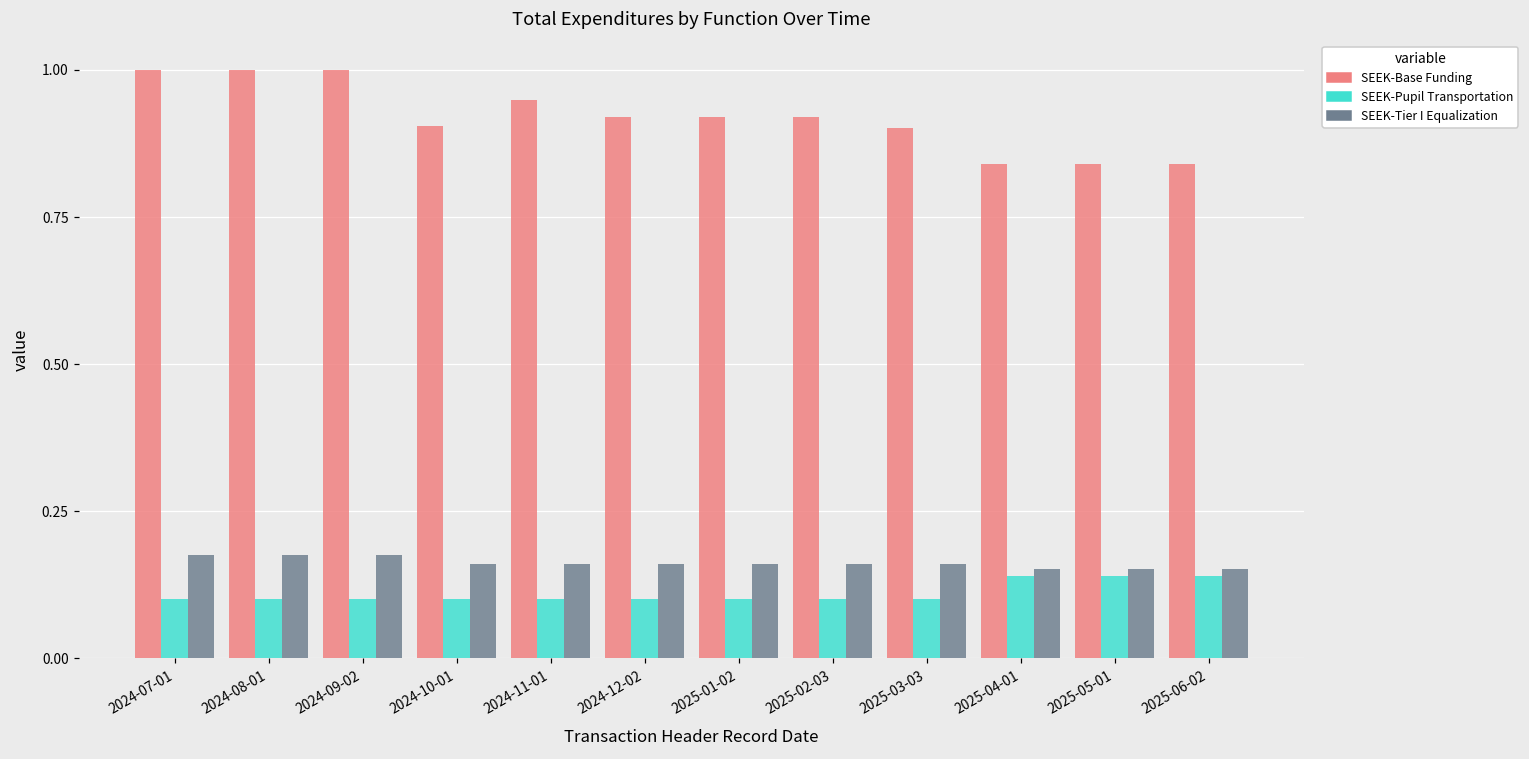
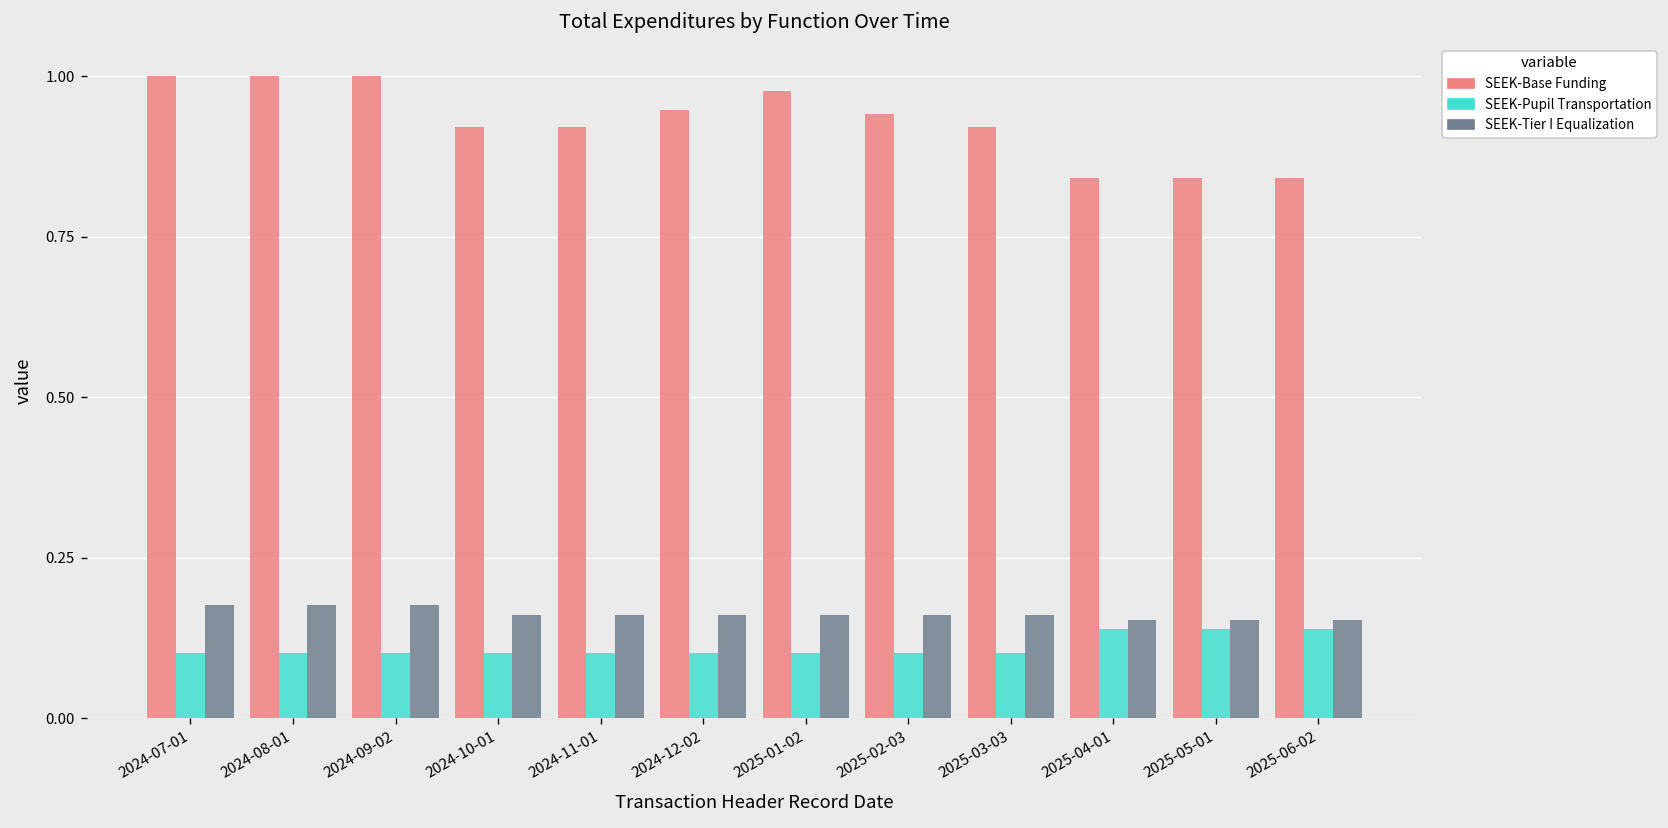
  {
    "SEEK-Base Funding": {
      "2024-07-01": 1.00,
      "2024-08-01": 1.00,
      "2024-09-02": 1.00,
-     "2024-10-01": 0.91,
-     "2024-11-01": 0.95,
-     "2024-12-02": 0.92,
-     "2025-01-02": 0.92,
-     "2025-02-03": 0.92,
-     "2025-03-03": 0.90,
+     "2024-10-01": 0.92,
+     "2024-11-01": 0.92,
+     "2024-12-02": 0.95,
+     "2025-01-02": 0.98,
+     "2025-02-03": 0.94,
+     "2025-03-03": 0.92,
      "2025-04-01": 0.84,
      "2025-05-01": 0.84,
      "2025-06-02": 0.84
    },
    "SEEK-Pupil Transportation": {
      "2024-07-01": 0.10,
      "2024-08-01": 0.10,
      "2024-09-02": 0.10,
      "2024-10-01": 0.10,
      "2024-11-01": 0.10,
      "2024-12-02": 0.10,
      "2025-01-02": 0.10,
      "2025-02-03": 0.10,
      "2025-03-03": 0.10,
      "2025-04-01": 0.14,
      "2025-05-01": 0.14,
      "2025-06-02": 0.14
    },
    "SEEK-Tier I Equalization": {
      "2024-07-01": 0.18,
      "2024-08-01": 0.18,
      "2024-09-02": 0.18,
      "2024-10-01": 0.16,
      "2024-11-01": 0.16,
      "2024-12-02": 0.16,
      "2025-01-02": 0.16,
      "2025-02-03": 0.16,
      "2025-03-03": 0.16,
      "2025-04-01": 0.15,
      "2025-05-01": 0.15,
      "2025-06-02": 0.15
    }
  }
